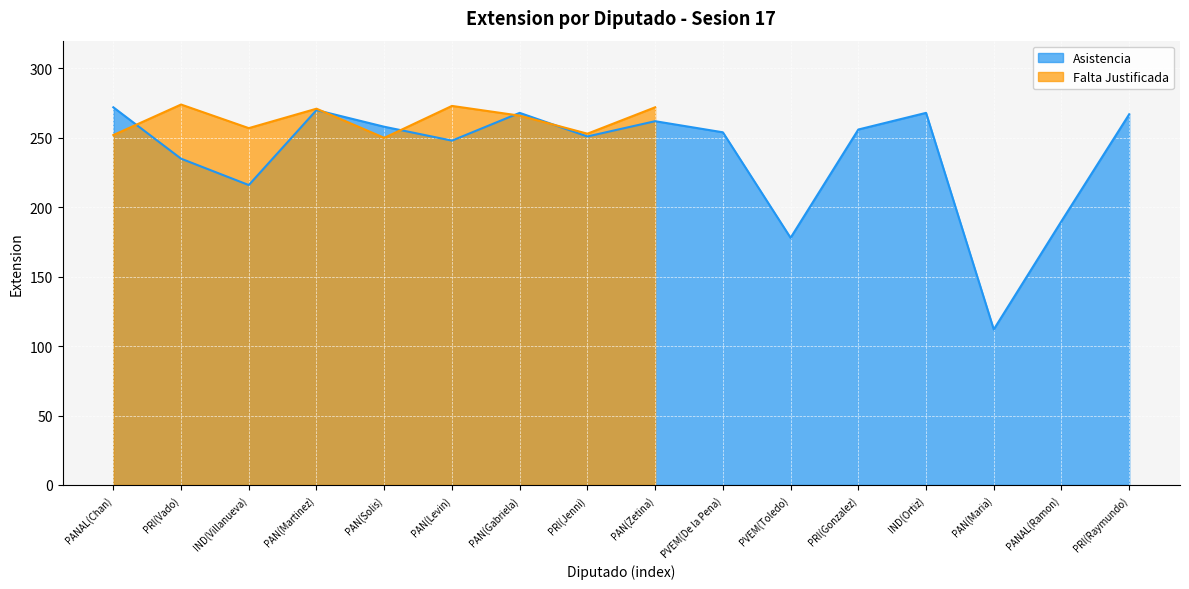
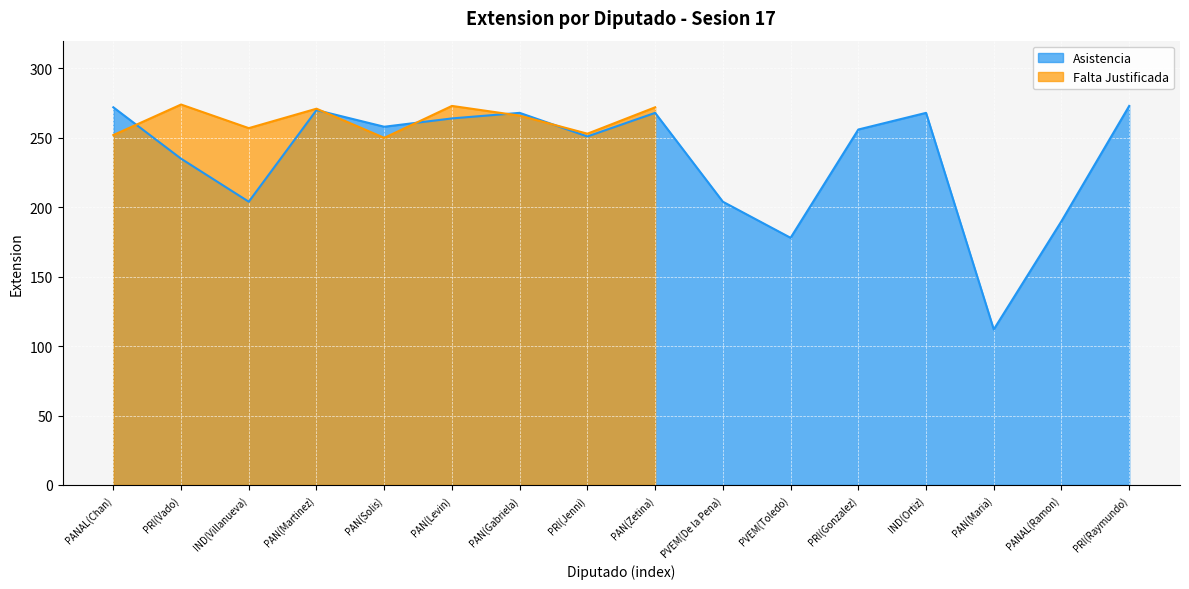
  {
    "Asistencia": {
      "PANAL(Chan)": 272,
      "PRI(Vado)": 235,
-     "IND(Villanueva)": 216,
+     "IND(Villanueva)": 204,
      "PAN(Solis)": 258,
-     "PAN(Levin)": 248,
+     "PAN(Levin)": 264,
      "PAN(Gabriela)": 268,
      "PRI(Jenni)": 251,
-     "PAN(Zetina)": 262,
-     "PVEM(De la Pena)": 254,
+     "PAN(Zetina)": 268,
+     "PVEM(De la Pena)": 204,
      "PVEM(Toledo)": 178,
      "PRI(Gonzalez)": 256,
      "IND(Ortiz)": 268,
      "PAN(Maria)": 112,
      "PANAL(Ramon)": 190,
-     "PRI(Raymundo)": 267
+     "PRI(Raymundo)": 273
    },
    "Falta Justificada": {
      "PANAL(Chan)": 252,
      "PRI(Vado)": 274,
      "IND(Villanueva)": 257,
      "PAN(Solis)": 250,
      "PAN(Levin)": 273,
      "PAN(Gabriela)": 266,
      "PRI(Jenni)": 253,
      "PAN(Zetina)": 272
    }
  }
